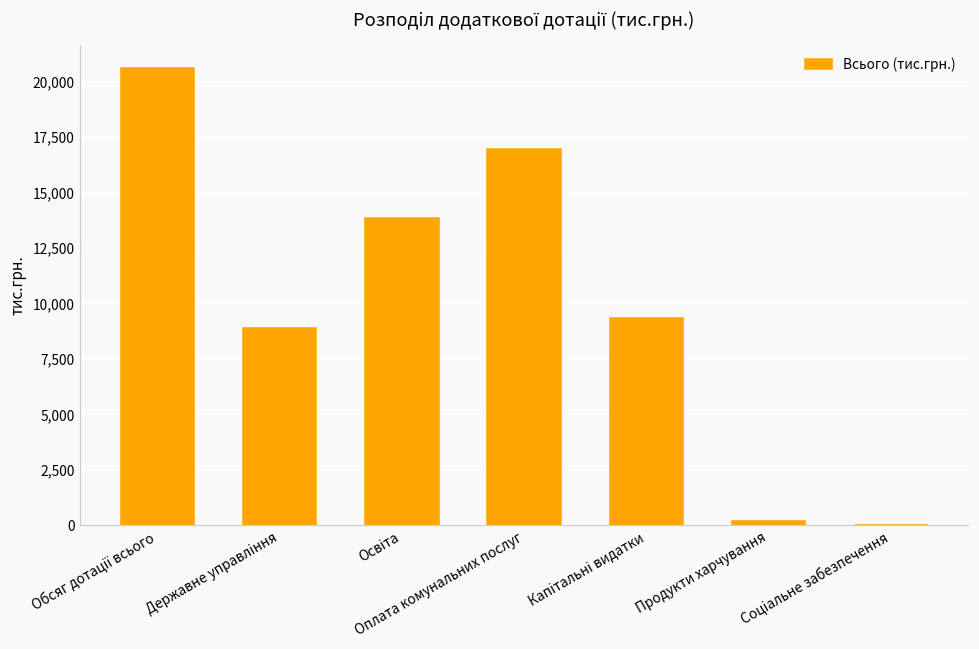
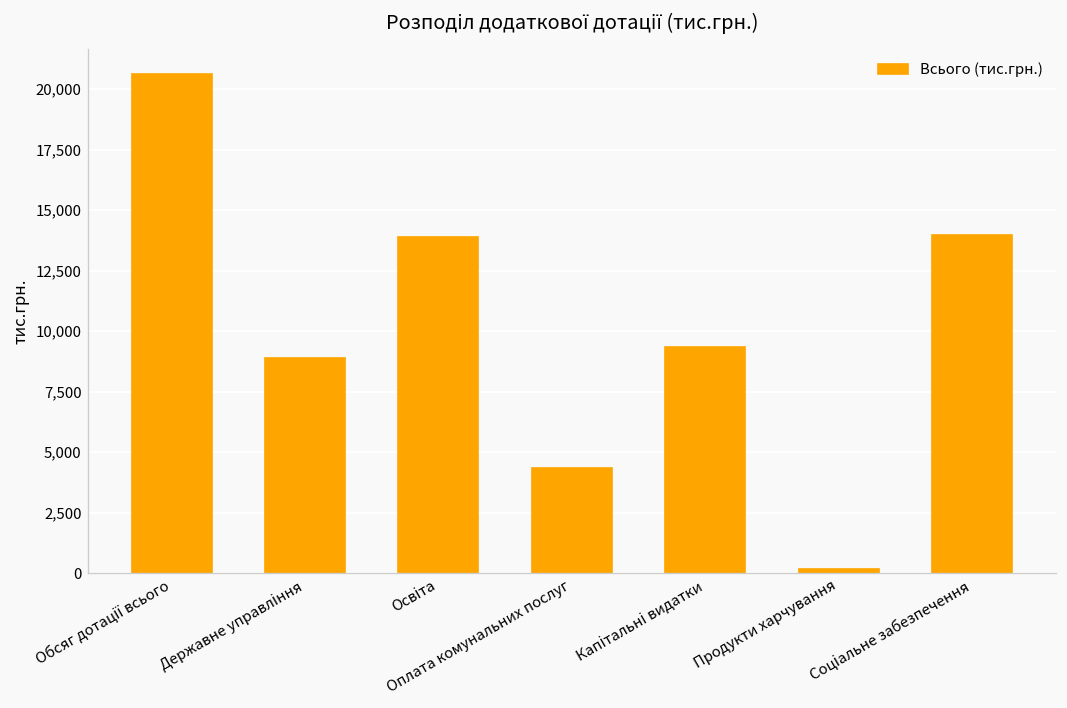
  {
    "Обсяг дотації всього": "20,600",
    "Державне управління": "8,900",
    "Освіта": "13,900",
-   "Оплата комунальних послуг": "17,000",
+   "Оплата комунальних послуг": "4,400",
    "Капітальні видатки": "9,400",
    "Продукти харчування": "200",
-   "Соціальне забезпечення": "0"
+   "Соціальне забезпечення": "14,000"
  }
